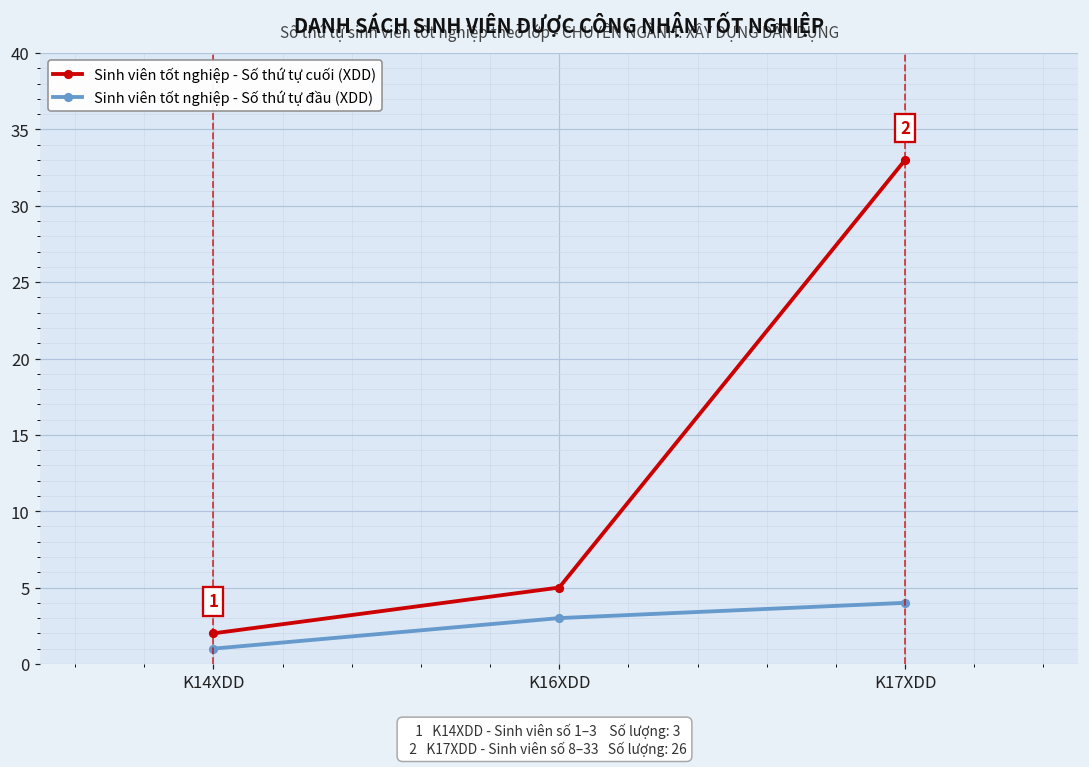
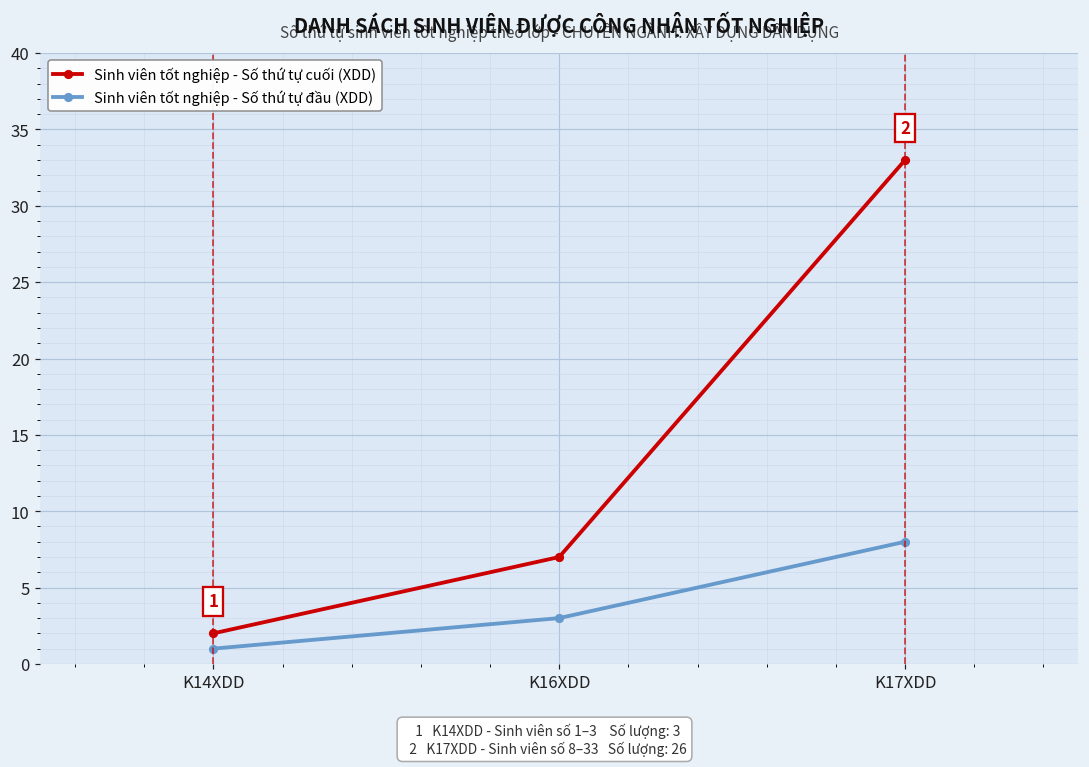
  {
    "Sinh viên tốt nghiệp - Số thứ tự cuối (XDD)": {
-     "K16XDD": 5
+     "K16XDD": 7
    },
    "Sinh viên tốt nghiệp - Số thứ tự đầu (XDD)": {
      "K14XDD": 1,
      "K16XDD": 3,
-     "K17XDD": 4
+     "K17XDD": 8
    }
  }
